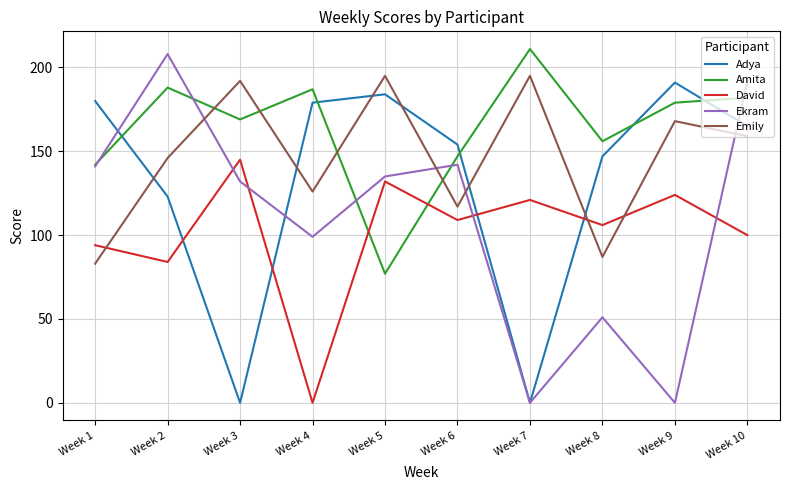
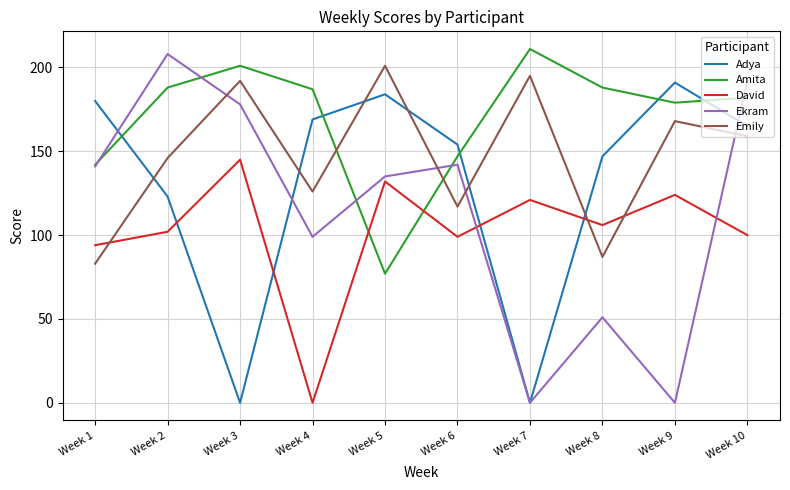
  {
    "Adya": {
      "Week 1": 180,
      "Week 2": 123,
      "Week 3": 0,
-     "Week 4": 179,
+     "Week 4": 169,
      "Week 5": 184,
      "Week 6": 154,
      "Week 8": 147,
      "Week 9": 191
    },
    "Amita": {
      "Week 2": 188,
-     "Week 3": 169,
+     "Week 3": 201,
      "Week 4": 187,
      "Week 5": 77,
      "Week 6": 147,
      "Week 7": 211,
-     "Week 8": 156,
+     "Week 8": 188,
      "Week 9": 179
    },
    "David": {
      "Week 1": 94,
-     "Week 2": 84,
+     "Week 2": 102,
      "Week 3": 145,
      "Week 4": 0,
      "Week 5": 132,
-     "Week 6": 109,
+     "Week 6": 99,
      "Week 7": 121,
      "Week 8": 106,
      "Week 9": 124,
      "Week 10": 100
    },
    "Ekram": {
      "Week 2": 208,
-     "Week 3": 132,
+     "Week 3": 178,
      "Week 4": 99,
      "Week 5": 135,
      "Week 6": 142,
      "Week 8": 51,
      "Week 9": 0
    },
    "Emily": {
      "Week 1": 83,
      "Week 2": 146,
      "Week 3": 192,
      "Week 4": 126,
-     "Week 5": 195,
+     "Week 5": 201,
      "Week 6": 117,
      "Week 7": 195,
      "Week 8": 87,
      "Week 9": 168
    }
  }
